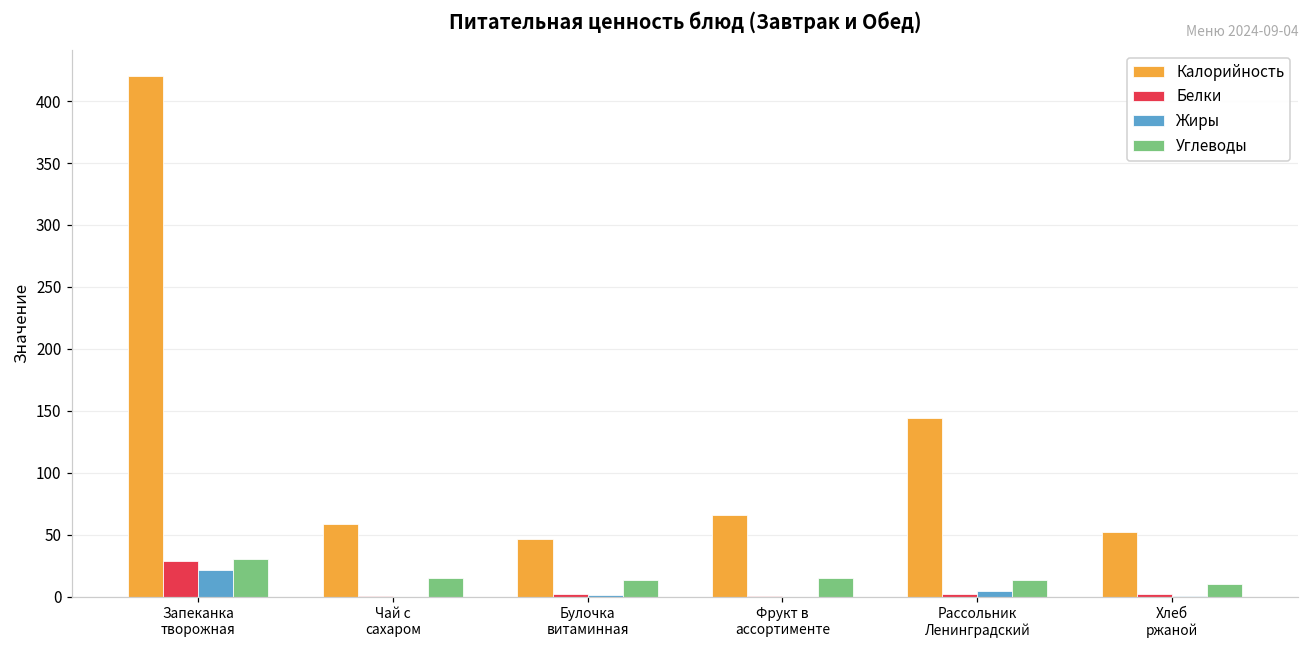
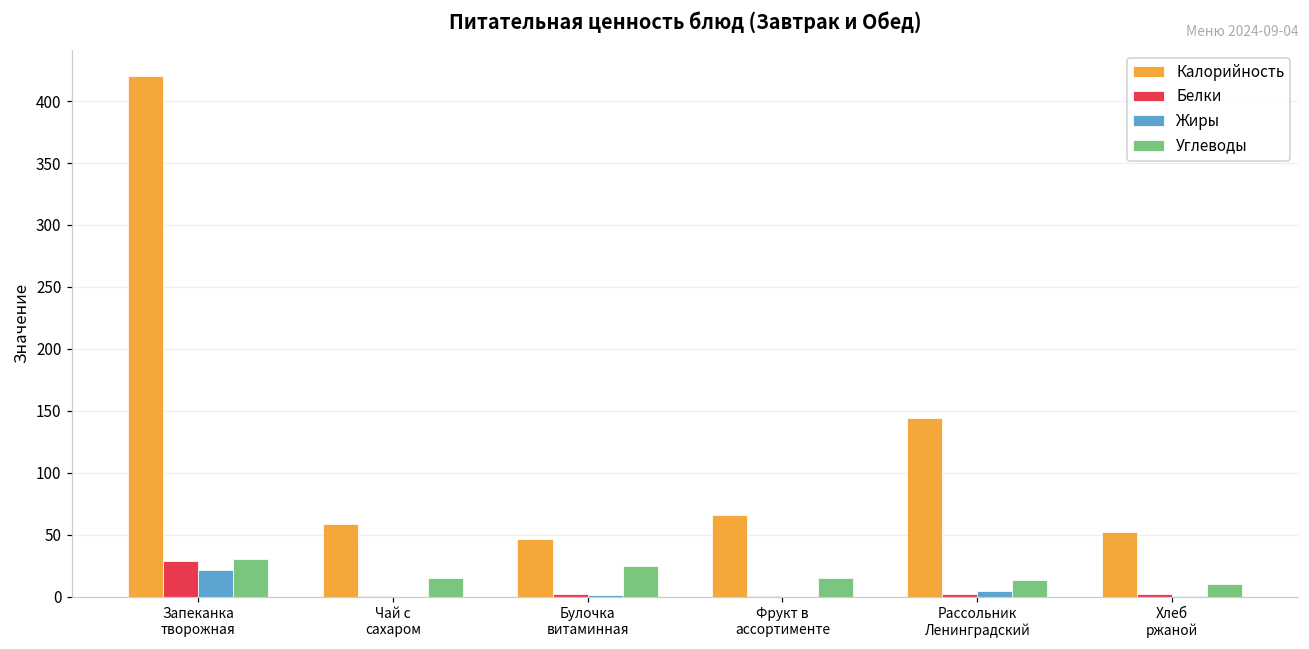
  {
    "Калорийность": {
      "Запеканка творожная": 420,
      "Чай с сахаром": 59,
      "Булочка витаминная": 46,
      "Фрукт в ассортименте": 66,
      "Рассольник Ленинградский": 144,
      "Хлеб ржаной": 52
    },
    "Белки": {
      "Запеканка творожная": 28,
      "Рассольник Ленинградский": 2
    },
    "Жиры": {
      "Запеканка творожная": 21,
      "Чай с сахаром": 0,
      "Фрукт в ассортименте": 0,
      "Рассольник Ленинградский": 5
    },
    "Углеводы": {
      "Запеканка творожная": 30,
      "Чай с сахаром": 15,
-     "Булочка витаминная": 13,
+     "Булочка витаминная": 25,
      "Фрукт в ассортименте": 15,
      "Рассольник Ленинградский": 14,
      "Хлеб ржаной": 10
    }
  }
